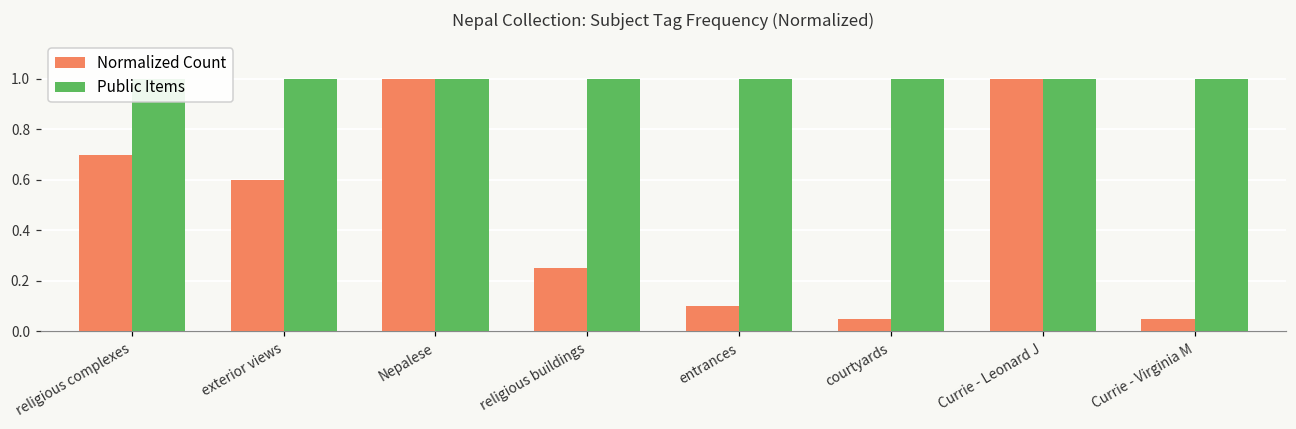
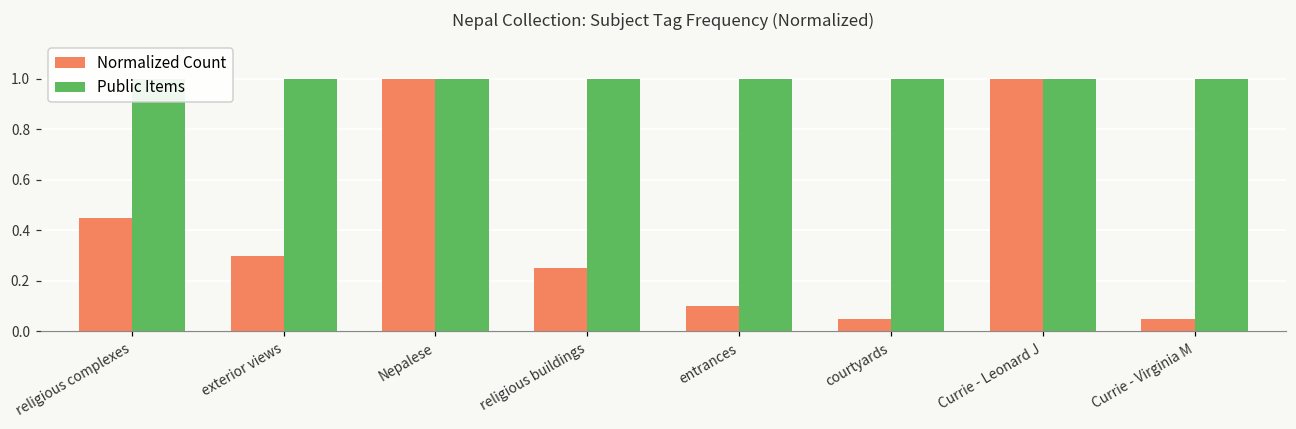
  {
    "Normalized Count": {
-     "religious complexes": 0.70,
-     "exterior views": 0.60,
+     "religious complexes": 0.45,
+     "exterior views": 0.30,
      "Nepalese": 1.00,
      "religious buildings": 0.25,
      "entrances": 0.10,
      "courtyards": 0.05,
      "Currie - Leonard J": 1.00,
      "Currie - Virginia M": 0.05
    },
    "Public Items": {
      "exterior views": 1.00,
      "Nepalese": 1.00,
      "religious buildings": 1.00,
      "entrances": 1.00,
      "courtyards": 1.00,
      "Currie - Leonard J": 1.00,
      "Currie - Virginia M": 1.00
    }
  }
